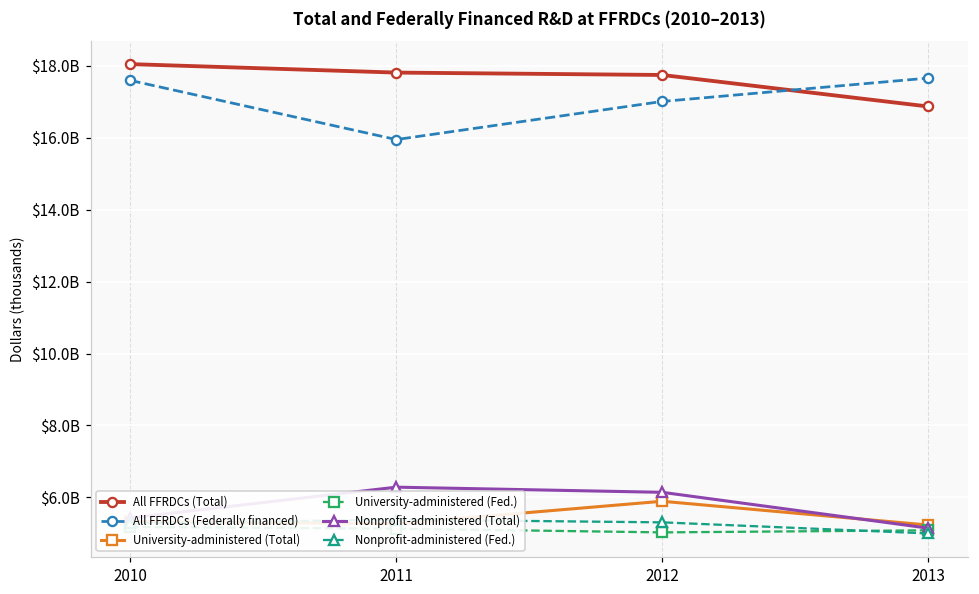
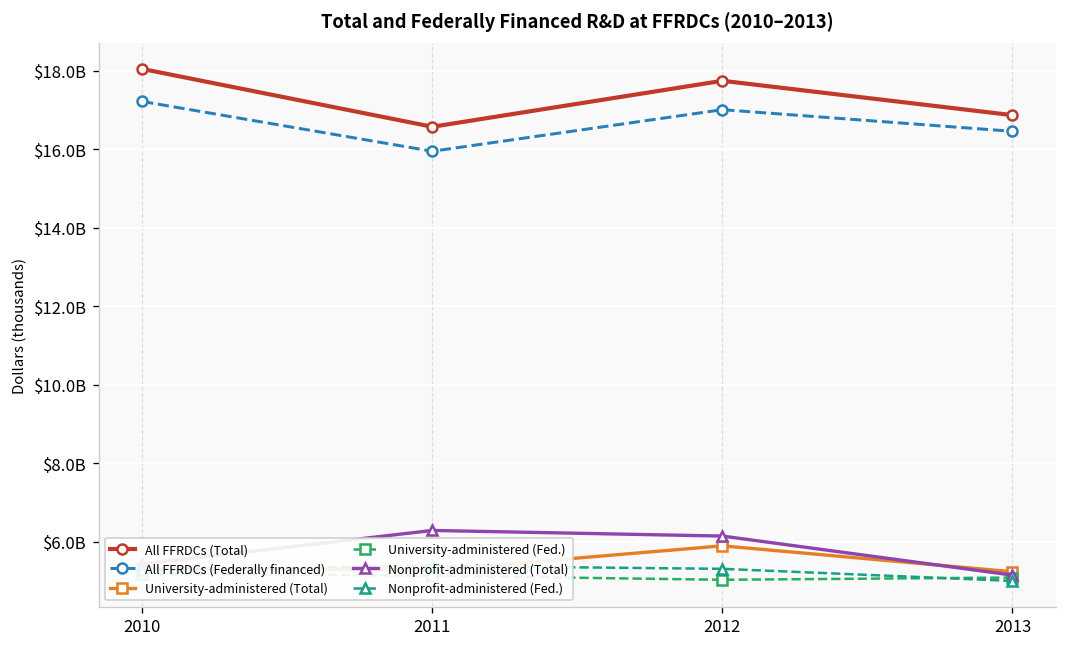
  {
    "All FFRDCs (Total)": {
      "2010": "$18000000000",
-     "2011": "$17800000000",
+     "2011": "$16600000000",
      "2012": "$17700000000",
      "2013": "$16900000000"
    },
    "All FFRDCs (Federally financed)": {
-     "2010": "$17600000000",
+     "2010": "$17200000000",
      "2011": "$15900000000",
      "2012": "$17000000000",
-     "2013": "$17700000000"
+     "2013": "$16500000000"
    },
    "University-administered (Total)": {
      "2012": "$5900000000",
      "2013": "$5200000000"
    },
    "Nonprofit-administered (Total)": {
      "2011": "$6300000000",
      "2012": "$6100000000"
    }
  }
